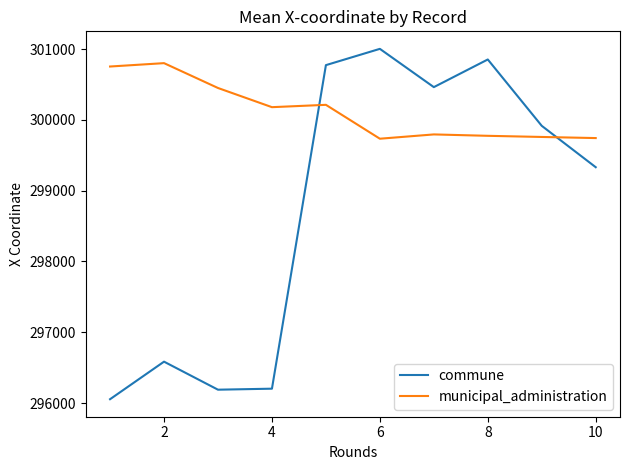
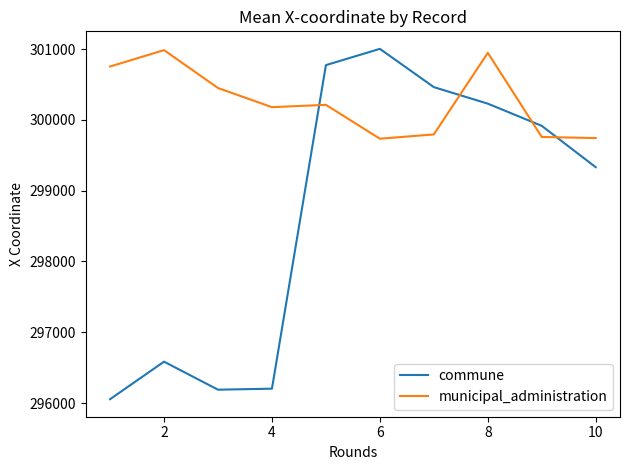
  {
    "commune": {
      "2": 296600,
      "4": 296200,
      "6": 301000,
-     "8": 300900,
+     "8": 300200,
      "10": 299300
    },
    "municipal_administration": {
-     "2": 300800,
+     "2": 301000,
      "4": 300200,
      "6": 299700,
-     "8": 299800,
+     "8": 300900,
      "10": 299700
    }
  }
